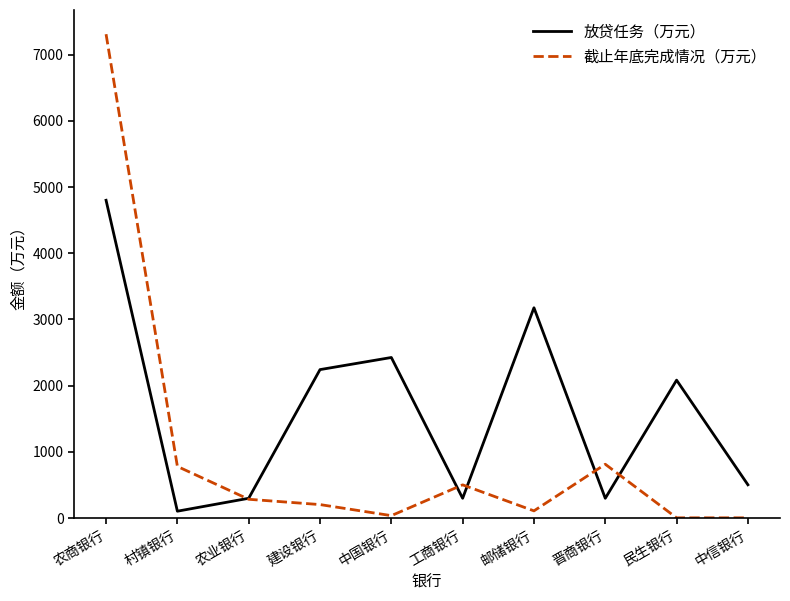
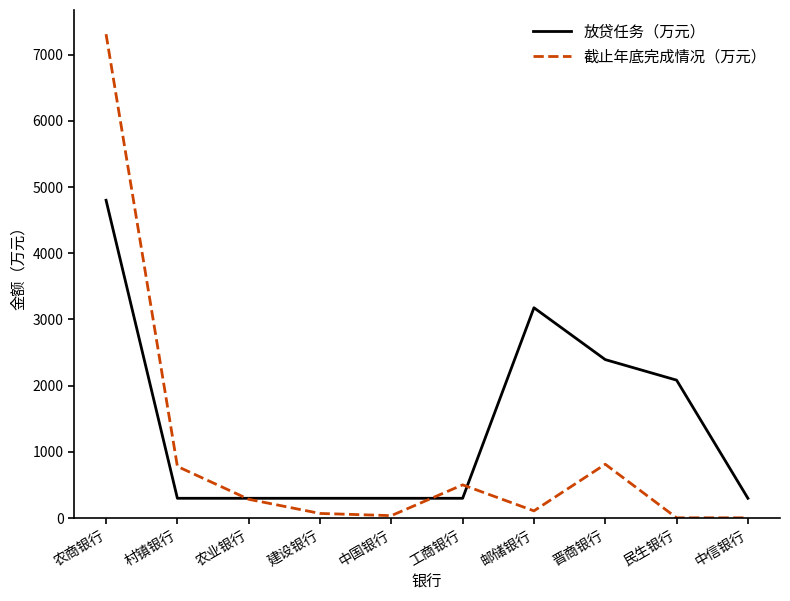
  {
    "放贷任务（万元）": {
      "农商银行": 4800,
-     "村镇银行": 100,
-     "建设银行": 2200,
-     "中国银行": 2400,
+     "村镇银行": 300,
+     "建设银行": 300,
+     "中国银行": 300,
      "工商银行": 300,
      "邮储银行": 3200,
-     "晋商银行": 300,
+     "晋商银行": 2400,
      "民生银行": 2100,
-     "中信银行": 500
+     "中信银行": 300
    },
    "截止年底完成情况（万元）": {
      "农商银行": 7300,
      "村镇银行": 800,
-     "建设银行": 200,
+     "建设银行": 100,
      "中国银行": 0,
      "工商银行": 500,
      "邮储银行": 100,
      "晋商银行": 800,
      "民生银行": 0,
      "中信银行": 0
    }
  }
